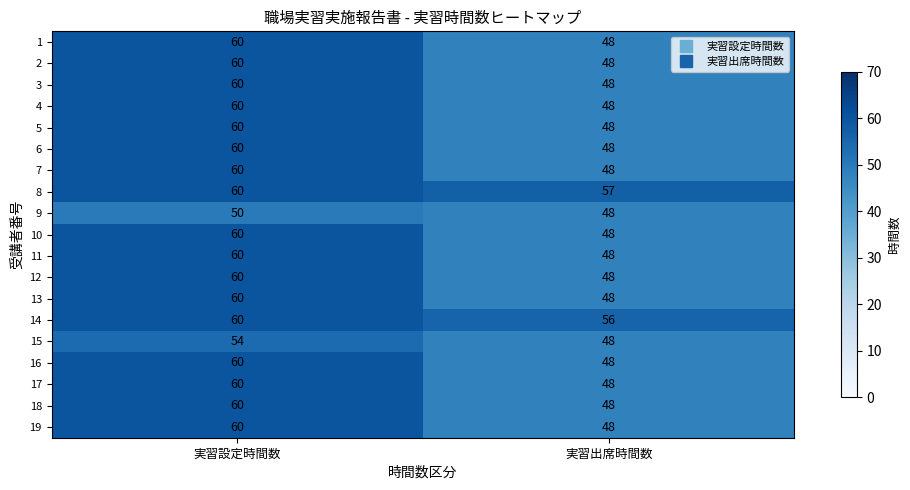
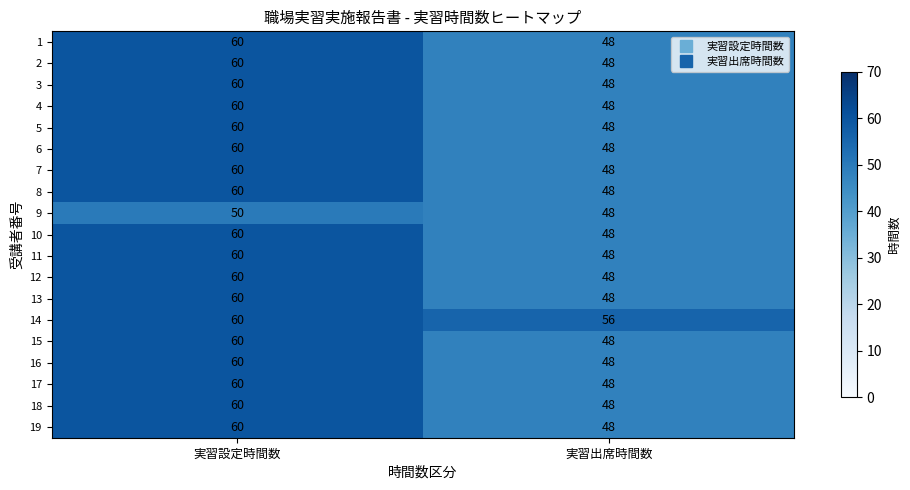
  {
    "1": {
      "実習設定時間数": 60,
      "実習出席時間数": 48
    },
    "2": {
      "実習設定時間数": 60,
      "実習出席時間数": 48
    },
    "3": {
      "実習設定時間数": 60,
      "実習出席時間数": 48
    },
    "4": {
      "実習設定時間数": 60,
      "実習出席時間数": 48
    },
    "5": {
      "実習設定時間数": 60,
      "実習出席時間数": 48
    },
    "6": {
      "実習設定時間数": 60,
      "実習出席時間数": 48
    },
    "7": {
      "実習設定時間数": 60,
      "実習出席時間数": 48
    },
    "8": {
      "実習設定時間数": 60,
-     "実習出席時間数": 57
+     "実習出席時間数": 48
    },
    "9": {
      "実習設定時間数": 50,
      "実習出席時間数": 48
    },
    "10": {
      "実習設定時間数": 60,
      "実習出席時間数": 48
    },
    "11": {
      "実習設定時間数": 60,
      "実習出席時間数": 48
    },
    "12": {
      "実習設定時間数": 60,
      "実習出席時間数": 48
    },
    "13": {
      "実習設定時間数": 60,
      "実習出席時間数": 48
    },
    "14": {
      "実習設定時間数": 60,
      "実習出席時間数": 56
    },
    "15": {
-     "実習設定時間数": 54,
+     "実習設定時間数": 60,
      "実習出席時間数": 48
    },
    "16": {
      "実習設定時間数": 60,
      "実習出席時間数": 48
    },
    "17": {
      "実習設定時間数": 60,
      "実習出席時間数": 48
    },
    "18": {
      "実習設定時間数": 60,
      "実習出席時間数": 48
    },
    "19": {
      "実習設定時間数": 60,
      "実習出席時間数": 48
    }
  }
